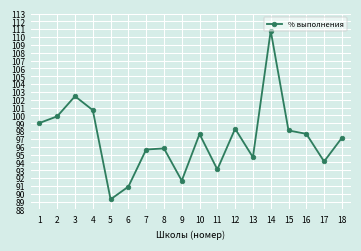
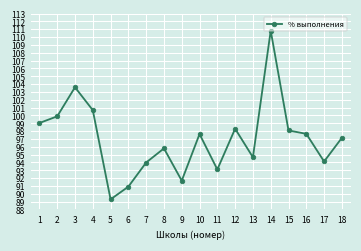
  {
    "1": 99,
    "2": 100,
-   "3": 102,
+   "3": 104,
    "4": 101,
    "5": 89,
    "6": 91,
-   "7": 96,
+   "7": 94,
    "8": 96,
    "9": 92,
    "10": 98,
    "11": 93,
    "12": 98,
    "13": 95,
    "15": 98,
    "16": 98,
    "17": 94,
    "18": 97
  }
